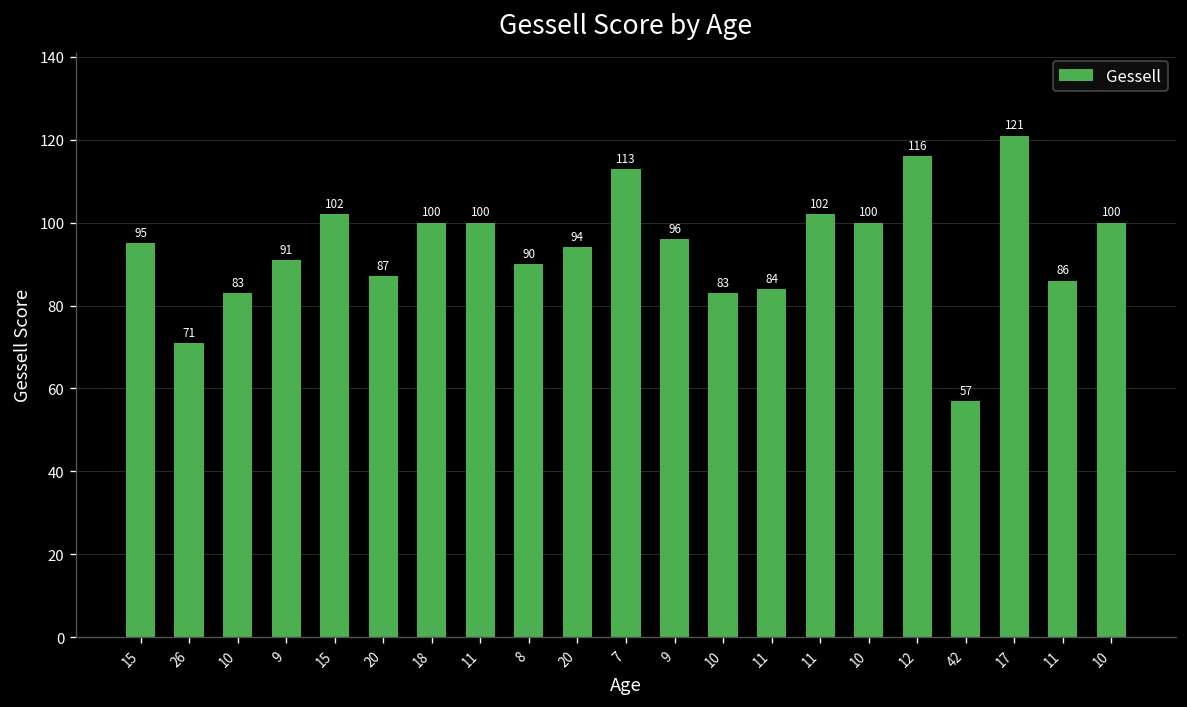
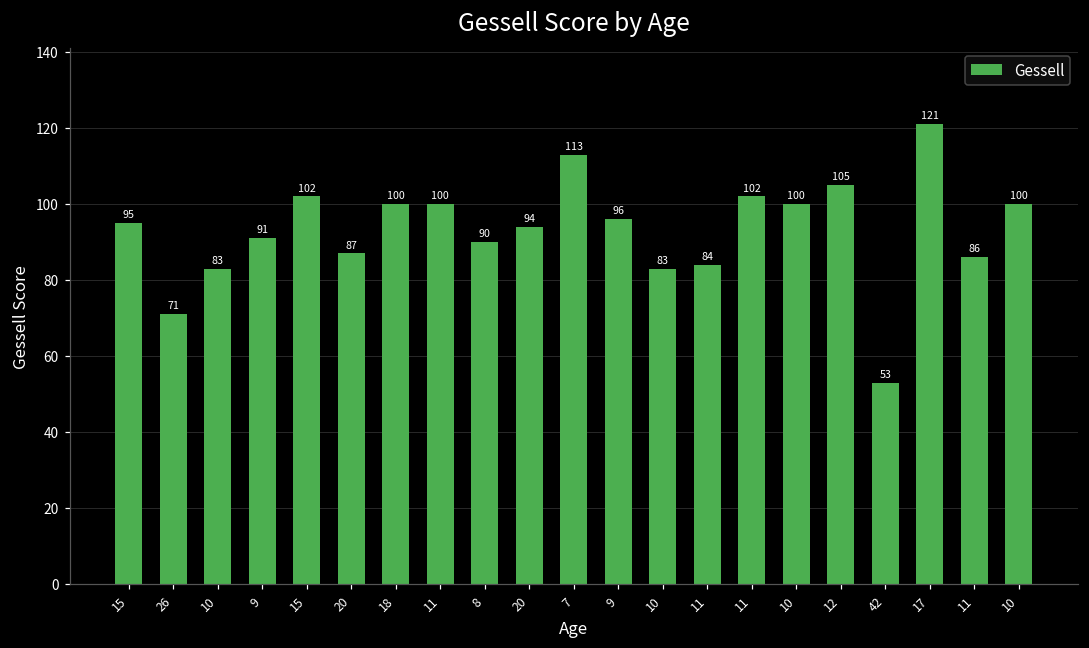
  {
    "26": 71,
    "18": 100,
    "8": 90,
    "7": 113,
-   "12": 116,
-   "42": 57,
+   "12": 105,
+   "42": 53,
    "17": 121
  }
